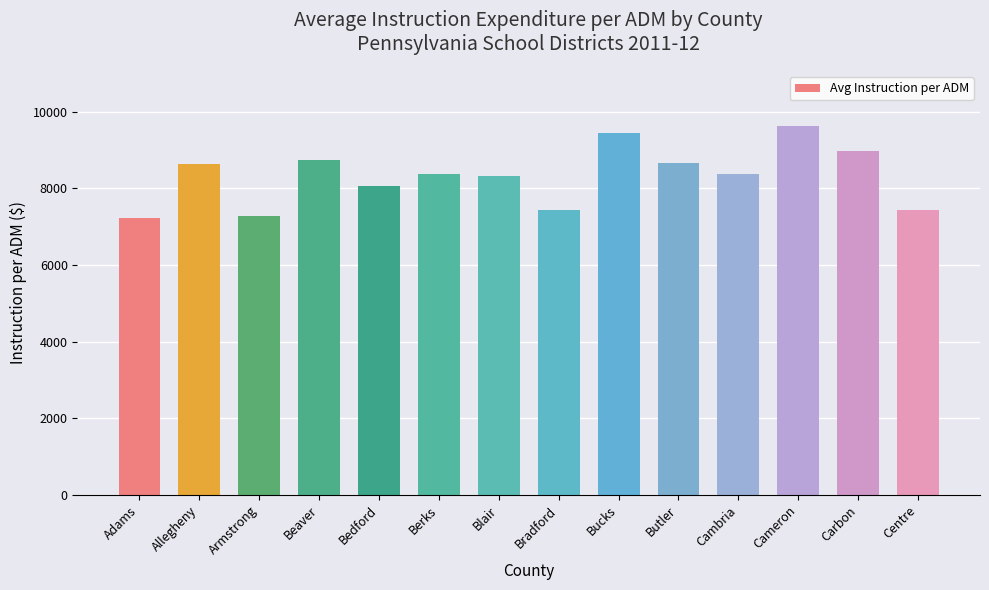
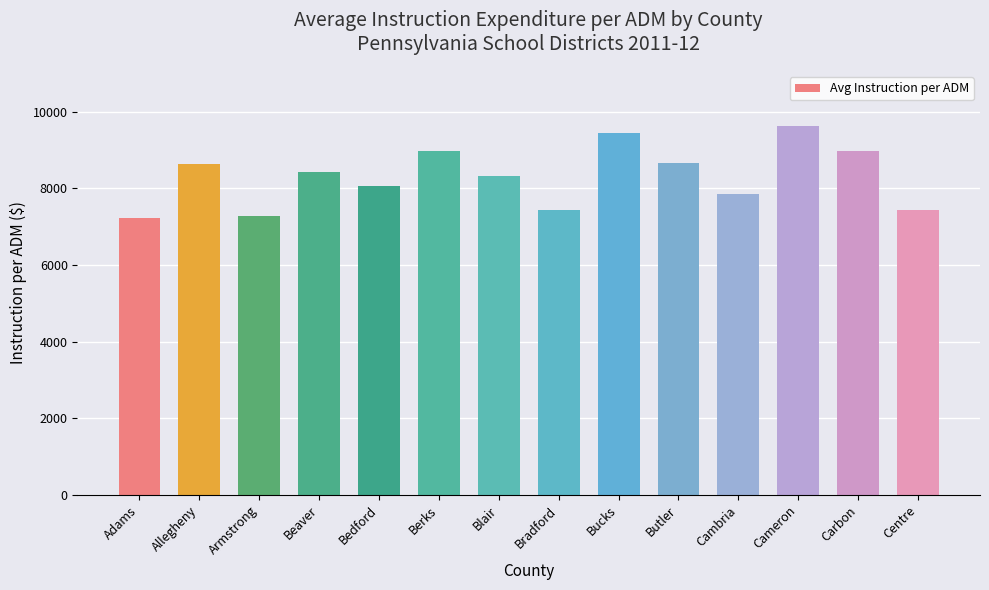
  {
    "Adams": 7200,
    "Allegheny": 8600,
    "Armstrong": 7300,
-   "Beaver": 8800,
+   "Beaver": 8400,
    "Bedford": 8100,
-   "Berks": 8400,
+   "Berks": 9000,
    "Blair": 8300,
    "Bradford": 7400,
    "Bucks": 9400,
    "Butler": 8700,
-   "Cambria": 8400,
+   "Cambria": 7800,
    "Cameron": 9600,
    "Carbon": 9000,
    "Centre": 7400
  }
